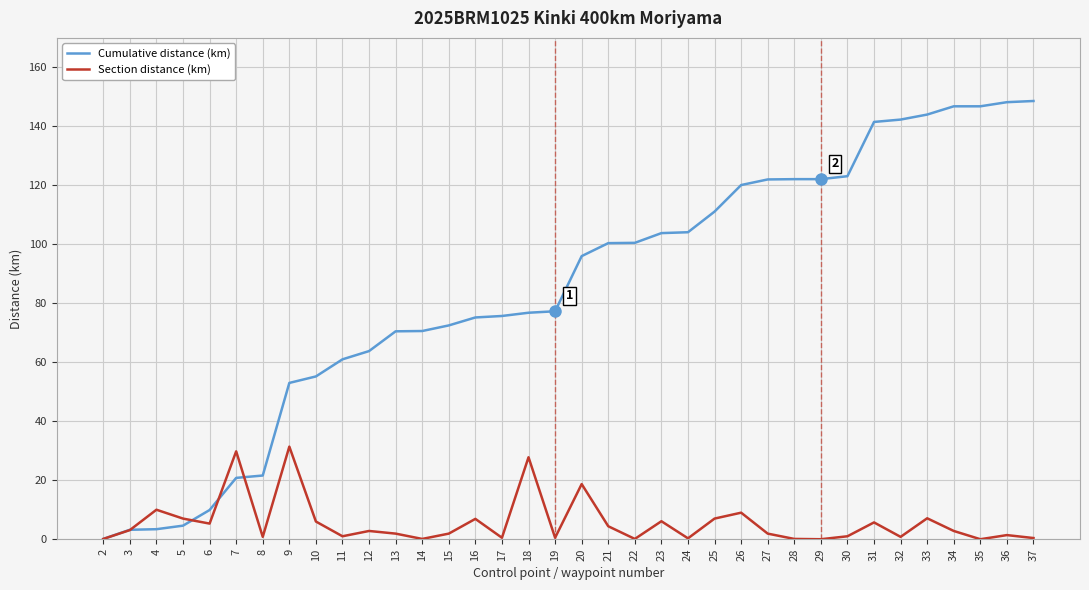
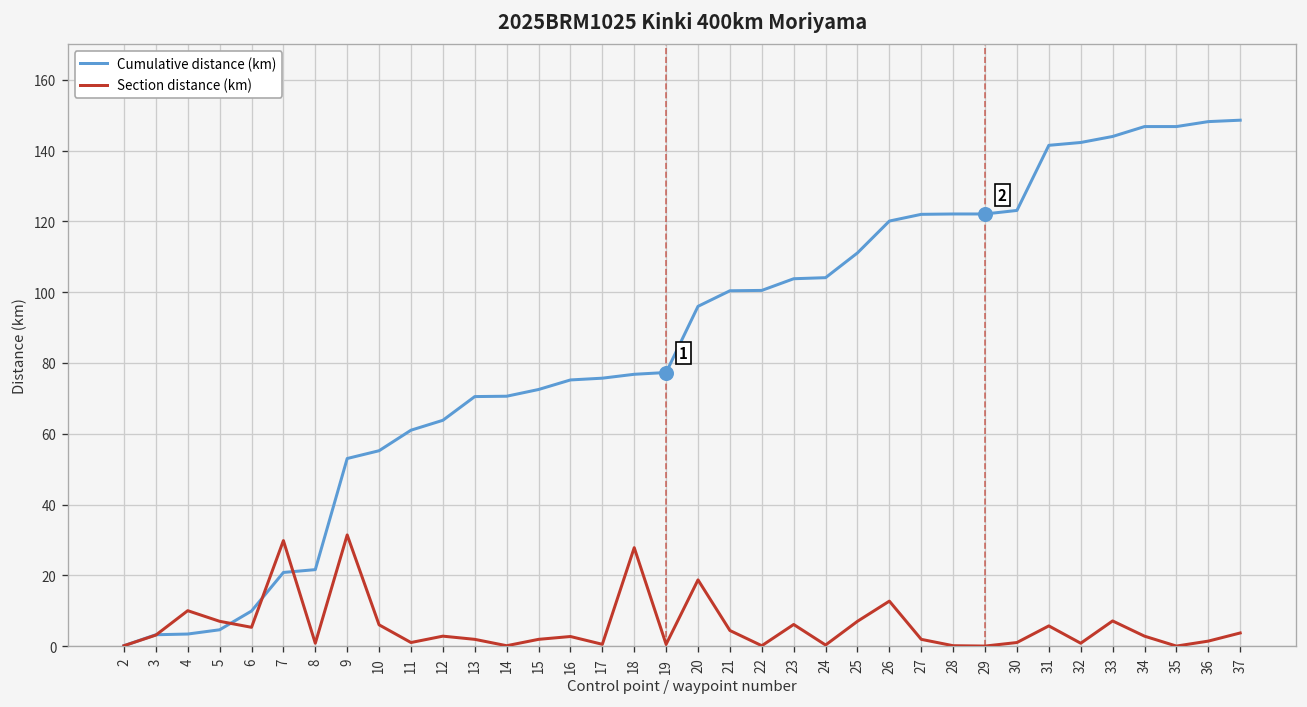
  {
    "Section distance (km)": {
      "4": 10,
      "5": 7,
      "6": 5,
      "7": 30,
      "8": 1,
      "9": 31,
      "10": 6,
      "11": 1,
      "12": 3,
      "13": 2,
      "14": 0,
      "15": 2,
-     "16": 7,
+     "16": 3,
      "17": 1,
      "18": 28,
      "19": 1,
      "20": 19,
      "21": 4,
      "22": 0,
      "23": 6,
      "24": 0,
      "25": 7,
-     "26": 9,
+     "26": 13,
      "27": 2,
      "28": 0,
      "29": 0,
      "30": 1,
      "31": 6,
      "32": 1,
      "33": 7,
      "34": 3,
      "35": 0,
      "36": 1,
-     "37": 0
+     "37": 4
    }
  }
